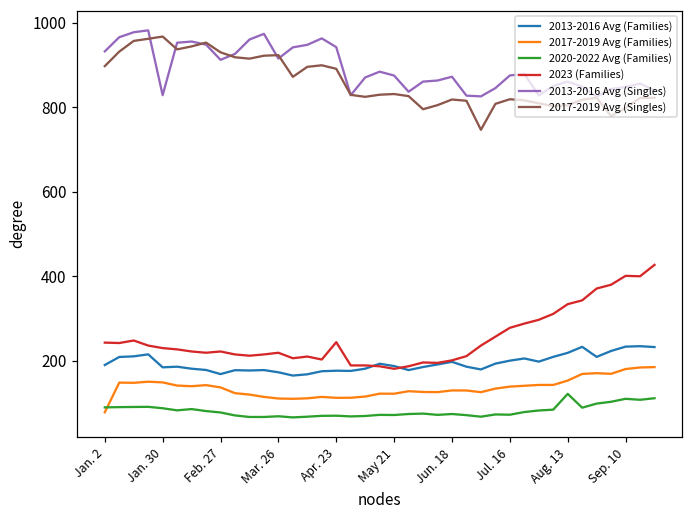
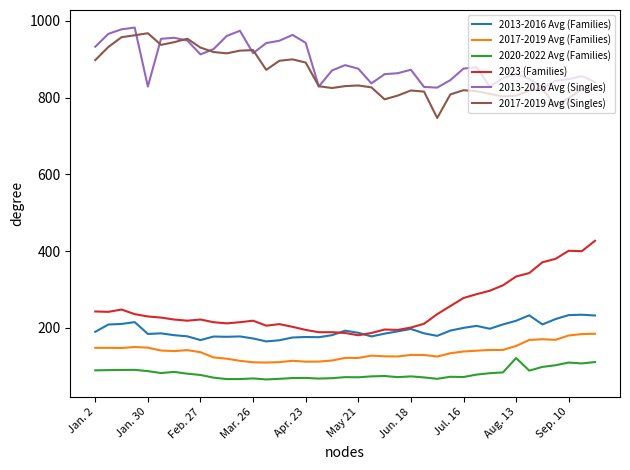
  {
    "2013-2016 Avg (Families)": {
      "Jan. 2": 190,
      "Jan. 30": 180,
      "Feb. 27": 170,
      "Mar. 26": 170,
      "Apr. 23": 180,
      "Jul. 16": 200,
      "Aug. 13": 220,
      "Sep. 10": 230
    },
    "2017-2019 Avg (Families)": {
-     "Jan. 2": 80,
+     "Jan. 2": 150,
      "Jan. 30": 150,
      "Feb. 27": 140,
      "Mar. 26": 110,
      "Apr. 23": 110,
      "May 21": 120,
      "Jun. 18": 130,
      "Jul. 16": 140,
      "Aug. 13": 150,
      "Sep. 10": 180
    },
    "2020-2022 Avg (Families)": {
      "Jan. 2": 90,
      "Jan. 30": 90,
      "Feb. 27": 80,
      "Mar. 26": 70,
      "Apr. 23": 70,
      "May 21": 70,
      "Jun. 18": 70,
      "Jul. 16": 70,
      "Aug. 13": 120,
      "Sep. 10": 110
    },
    "2023 (Families)": {
      "Jan. 2": 240,
      "Jan. 30": 230,
      "Feb. 27": 220,
      "Mar. 26": 220,
-     "Apr. 23": 240,
+     "Apr. 23": 200,
      "Jul. 16": 280,
      "Aug. 13": 330,
      "Sep. 10": 400
    },
    "2013-2016 Avg (Singles)": {
      "Jan. 2": 930,
      "Jan. 30": 830,
      "Feb. 27": 910,
      "Mar. 26": 920,
      "Apr. 23": 940,
      "May 21": 880,
      "Jun. 18": 870,
      "Jul. 16": 880
    },
    "2017-2019 Avg (Singles)": {
      "Jan. 2": 900,
      "Jan. 30": 970,
      "Feb. 27": 930,
      "Mar. 26": 920,
      "Apr. 23": 890,
      "May 21": 830,
      "Jun. 18": 820,
      "Jul. 16": 820
    }
  }
